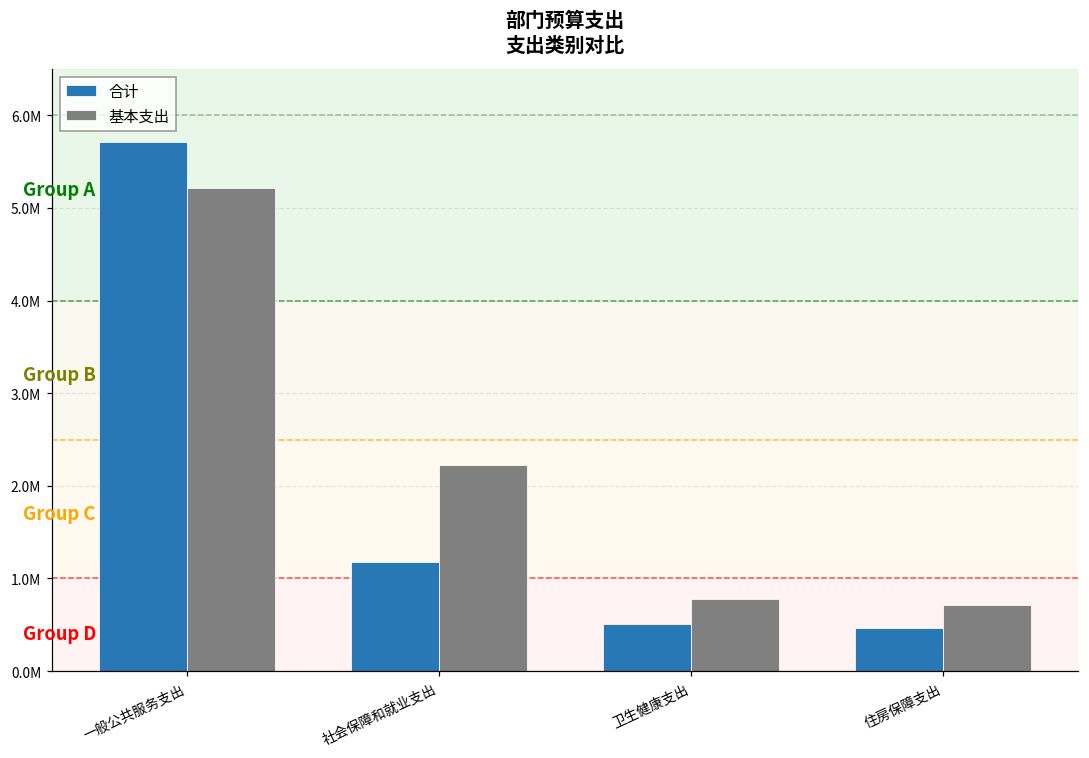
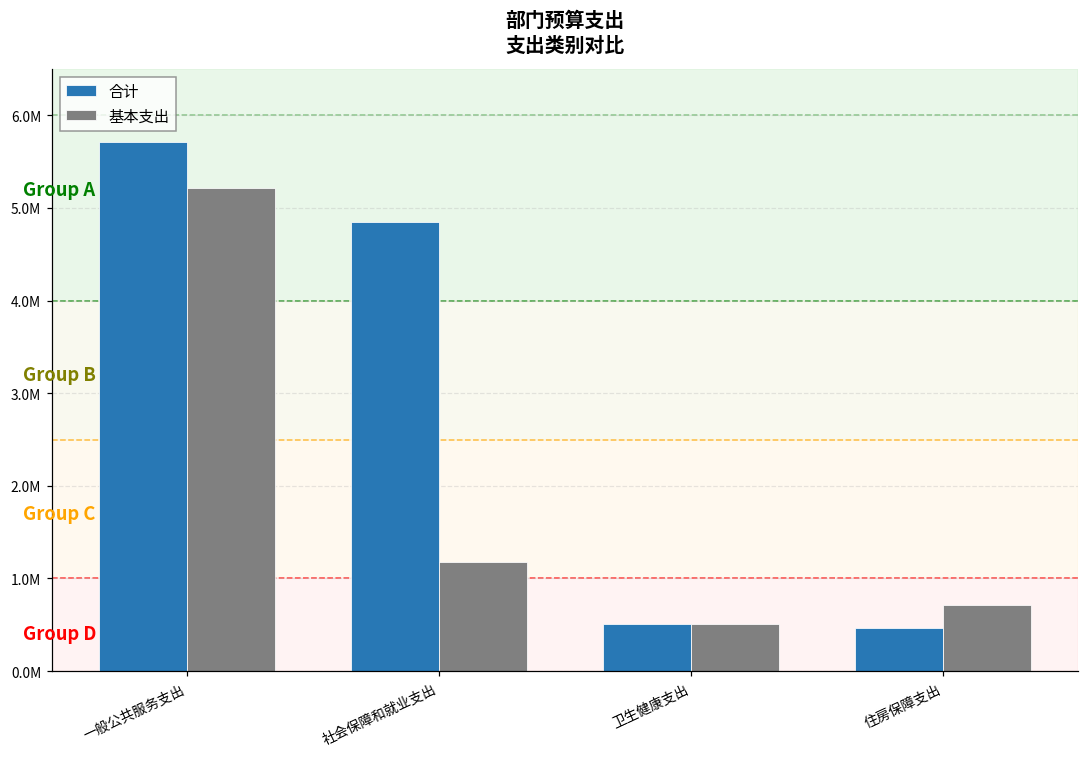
  {
    "合计": {
      "一般公共服务支出": 5700000,
-     "社会保障和就业支出": 1200000,
+     "社会保障和就业支出": 4900000,
      "卫生健康支出": 500000,
      "住房保障支出": 500000
    },
    "基本支出": {
      "一般公共服务支出": 5200000,
-     "社会保障和就业支出": 2200000,
-     "卫生健康支出": 800000,
+     "社会保障和就业支出": 1200000,
+     "卫生健康支出": 500000,
      "住房保障支出": 700000
    }
  }
